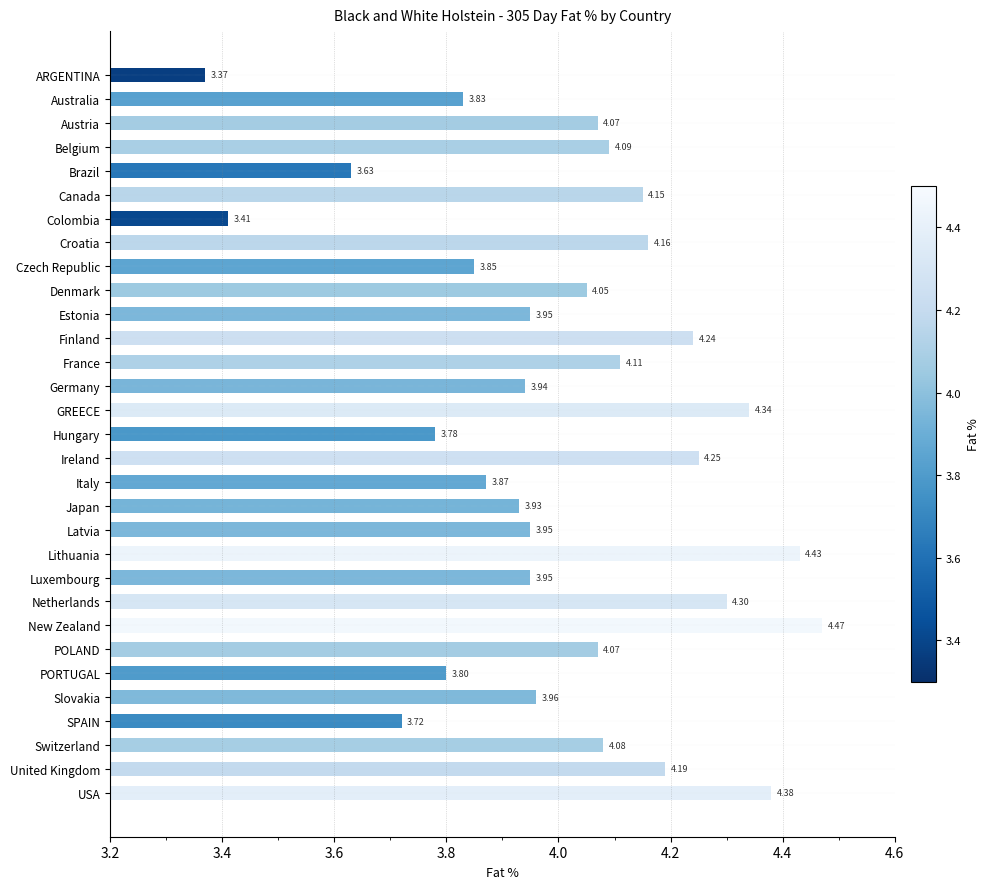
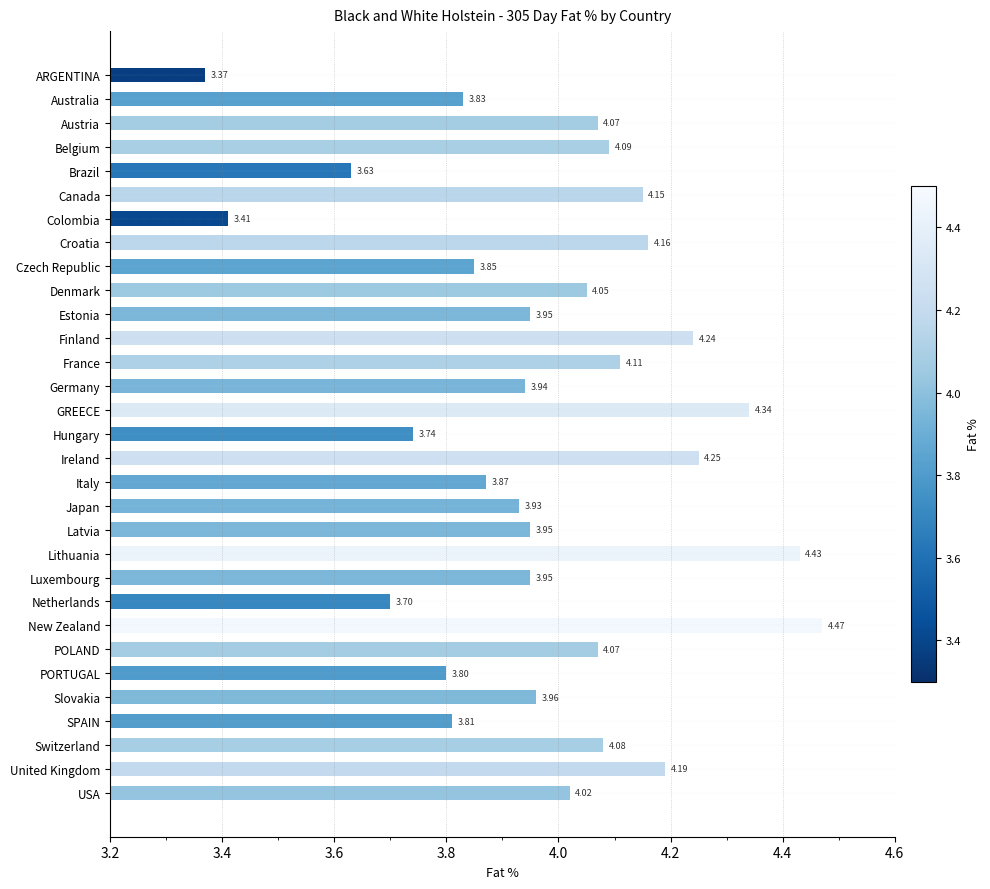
  {
    "ARGENTINA": 3.37,
    "Australia": 3.83,
    "Austria": 4.07,
    "Belgium": 4.09,
    "Brazil": 3.63,
    "Canada": 4.15,
    "Colombia": 3.41,
    "Croatia": 4.16,
    "Czech Republic": 3.85,
    "Denmark": 4.05,
    "Estonia": 3.95,
    "Finland": 4.24,
    "France": 4.11,
    "Germany": 3.94,
    "GREECE": 4.34,
-   "Hungary": 3.78,
+   "Hungary": 3.74,
    "Ireland": 4.25,
    "Italy": 3.87,
    "Japan": 3.93,
    "Latvia": 3.95,
    "Lithuania": 4.43,
    "Luxembourg": 3.95,
-   "Netherlands": 4.30,
+   "Netherlands": 3.70,
    "New Zealand": 4.47,
    "POLAND": 4.07,
    "PORTUGAL": 3.80,
    "Slovakia": 3.96,
-   "SPAIN": 3.72,
+   "SPAIN": 3.81,
    "Switzerland": 4.08,
    "United Kingdom": 4.19,
-   "USA": 4.38
+   "USA": 4.02
  }
